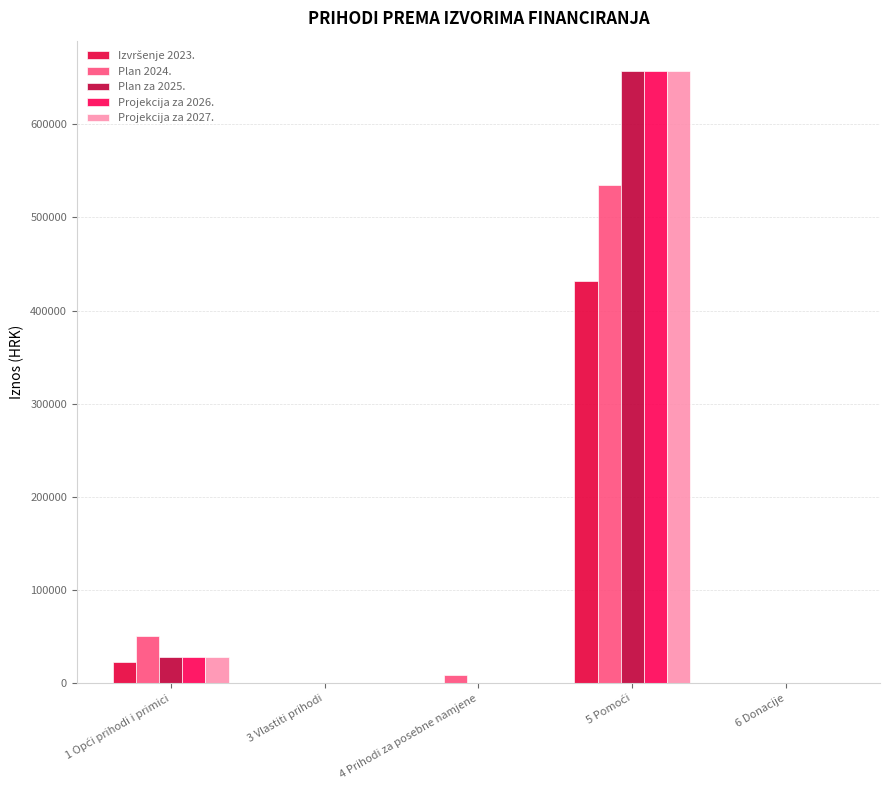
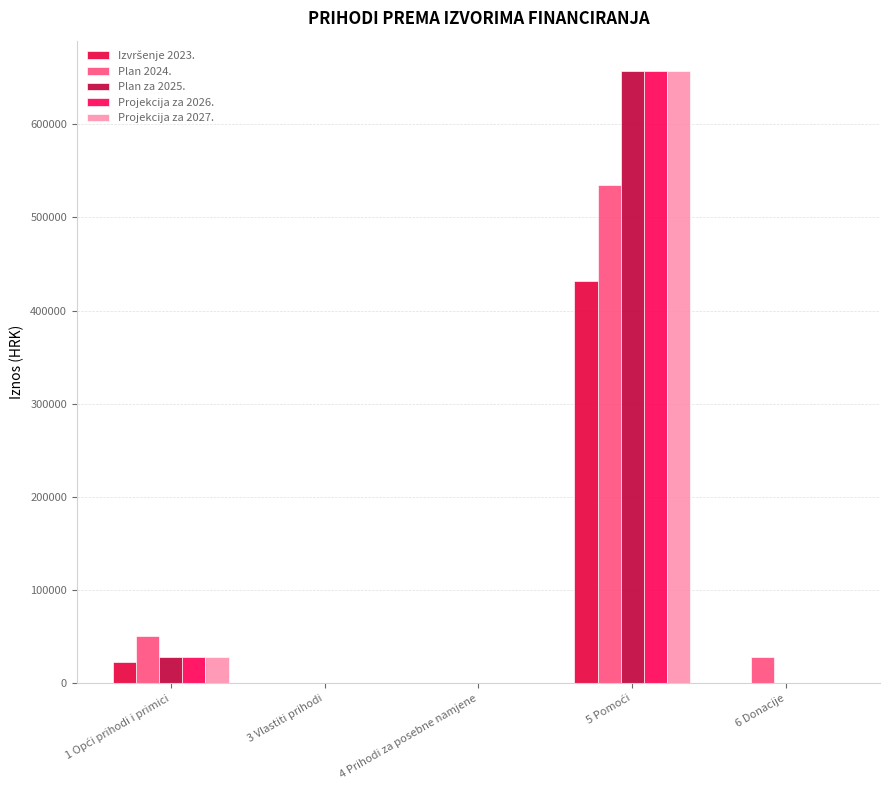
  {
    "Plan 2024.": {
      "1 Opći prihodi i primici": 50000,
-     "4 Prihodi za posebne namjene": 10000,
+     "4 Prihodi za posebne namjene": 0,
      "5 Pomoći": 530000,
-     "6 Donacije": 0
+     "6 Donacije": 30000
    },
    "Projekcija za 2027.": {
      "1 Opći prihodi i primici": 30000,
      "5 Pomoći": 660000
    }
  }
